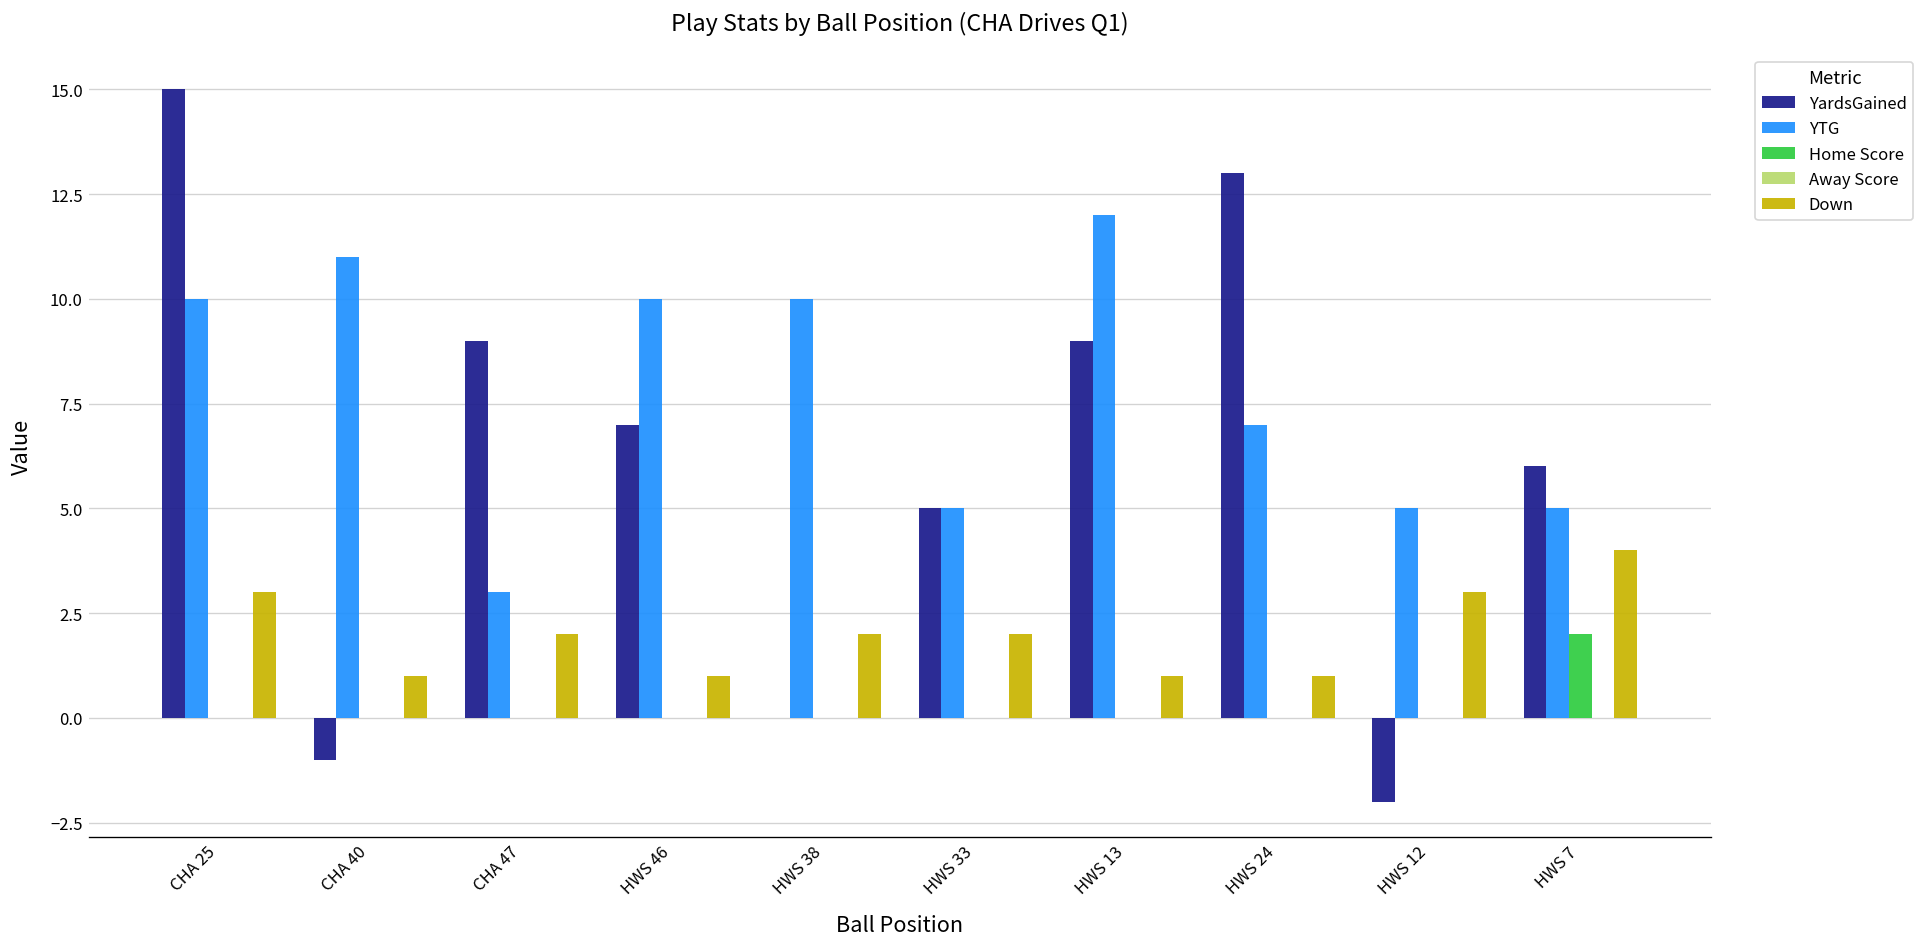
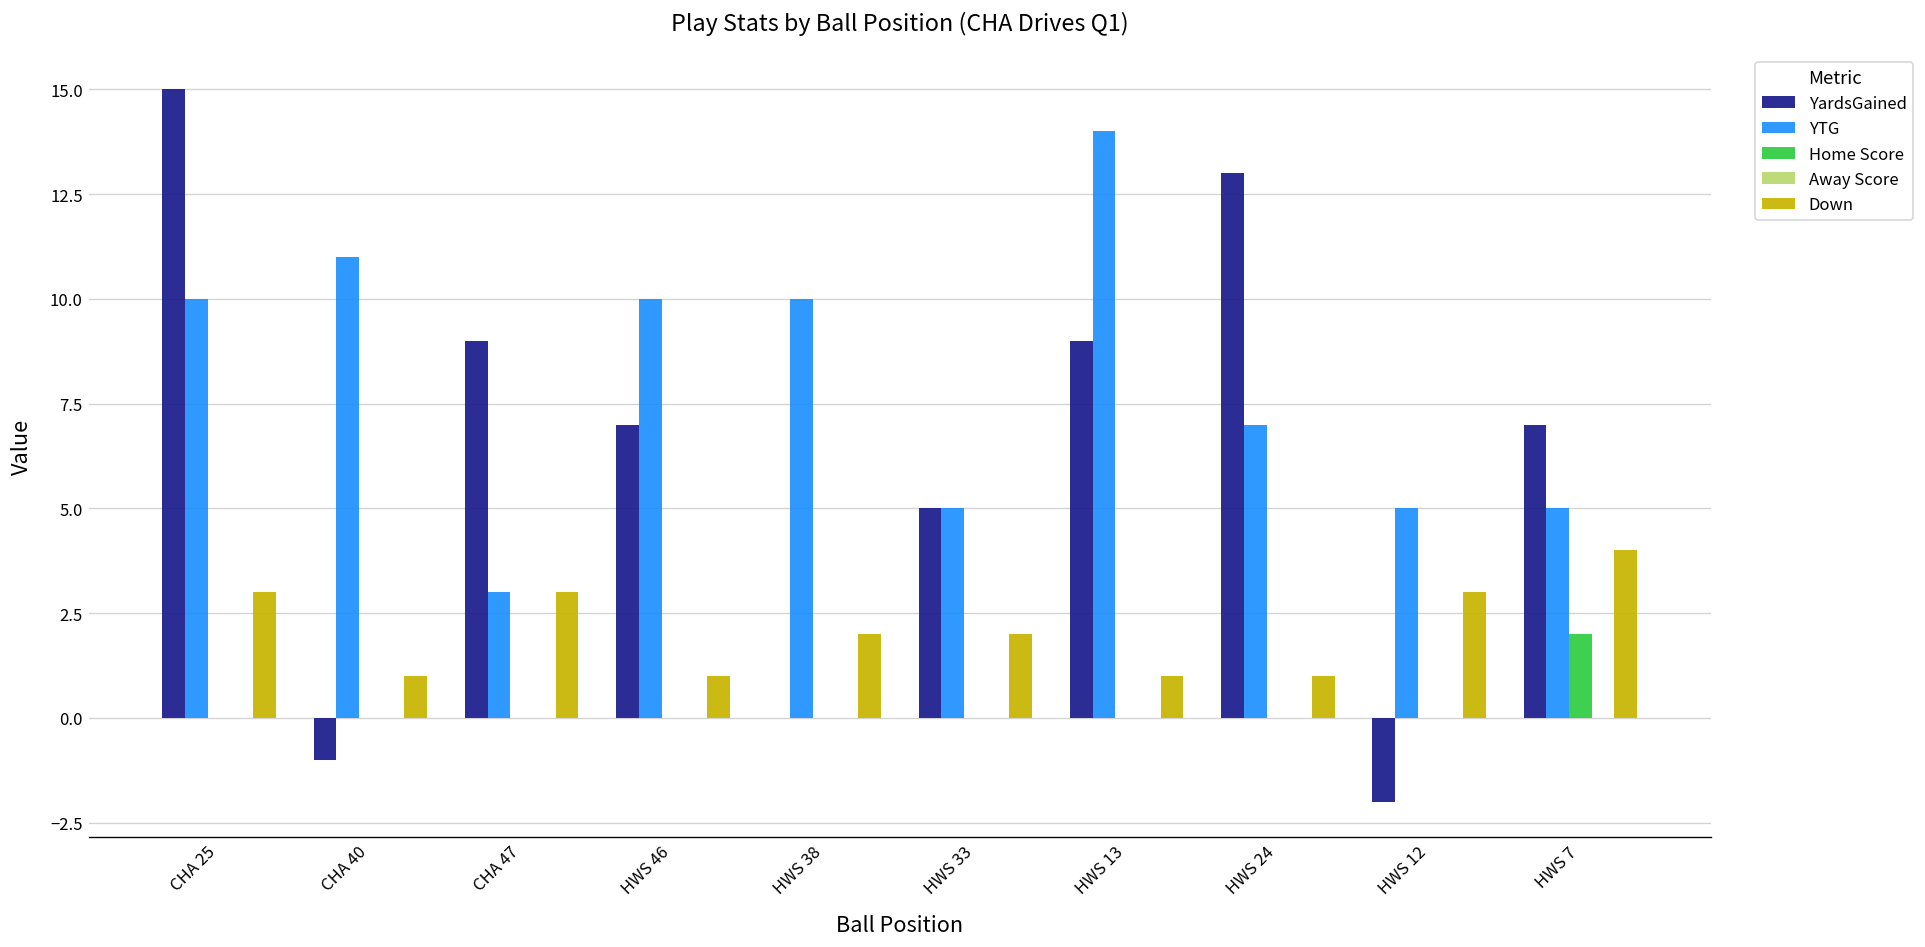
  {
    "YardsGained": {
      "CHA 25": 15,
      "CHA 40": -1,
      "CHA 47": 9,
      "HWS 46": 7,
      "HWS 38": 0,
      "HWS 33": 5,
      "HWS 13": 9,
      "HWS 24": 13,
      "HWS 12": -2,
-     "HWS 7": 6
+     "HWS 7": 7
    },
    "YTG": {
      "CHA 25": 10,
      "CHA 40": 11,
      "CHA 47": 3,
      "HWS 46": 10,
      "HWS 38": 10,
      "HWS 33": 5,
-     "HWS 13": 12,
+     "HWS 13": 14,
      "HWS 24": 7,
      "HWS 12": 5,
      "HWS 7": 5
    },
    "Home Score": {
      "CHA 25": 0,
      "CHA 40": 0,
      "CHA 47": 0,
      "HWS 46": 0,
      "HWS 38": 0,
      "HWS 33": 0,
      "HWS 13": 0,
      "HWS 24": 0,
      "HWS 12": 0,
      "HWS 7": 2
    },
    "Away Score": {
      "CHA 25": 0,
      "CHA 40": 0,
      "CHA 47": 0,
      "HWS 46": 0,
      "HWS 38": 0,
      "HWS 33": 0,
      "HWS 13": 0,
      "HWS 24": 0,
      "HWS 12": 0,
      "HWS 7": 0
    },
    "Down": {
      "CHA 25": 3,
      "CHA 40": 1,
-     "CHA 47": 2,
+     "CHA 47": 3,
      "HWS 46": 1,
      "HWS 38": 2,
      "HWS 33": 2,
      "HWS 13": 1,
      "HWS 24": 1,
      "HWS 12": 3,
      "HWS 7": 4
    }
  }
